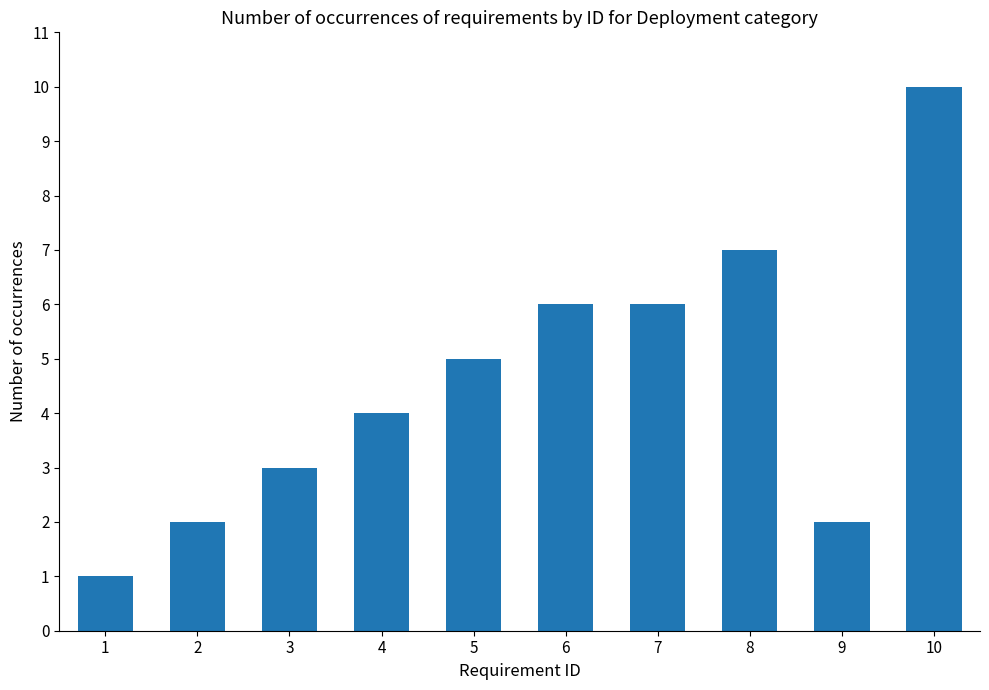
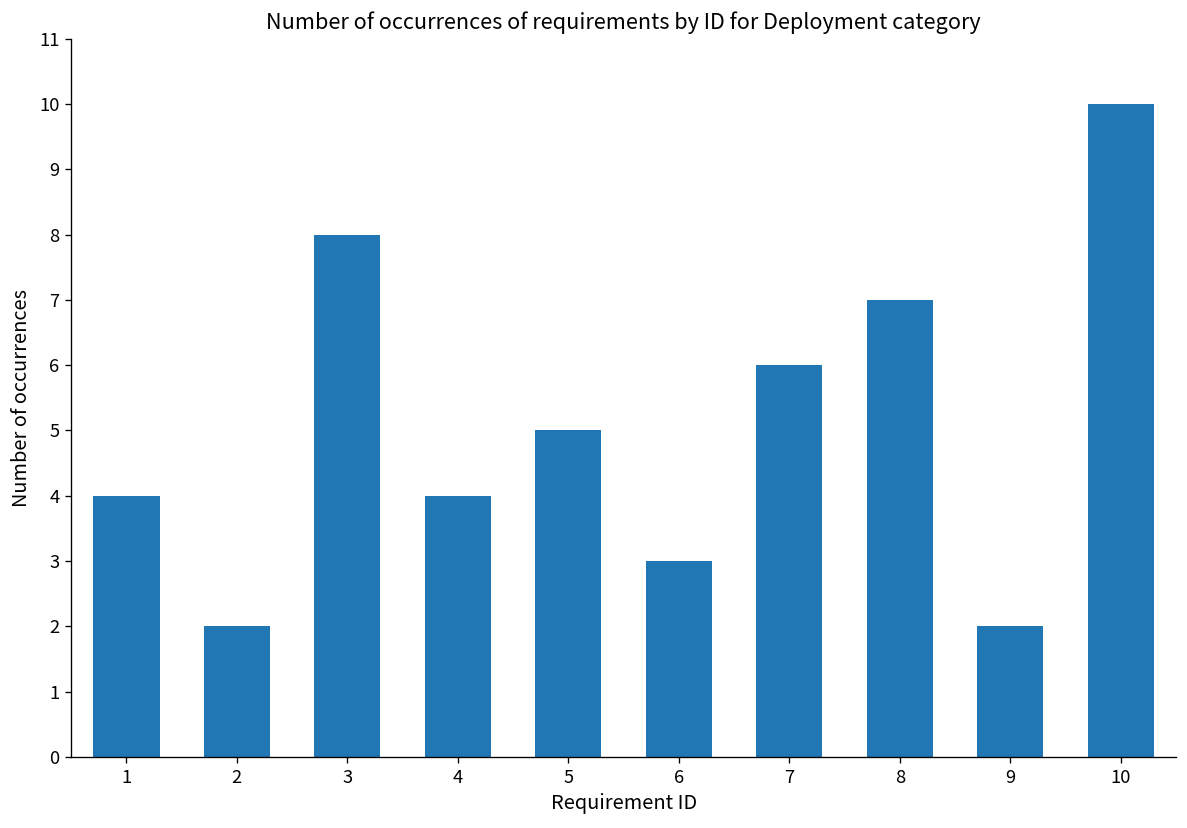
  {
-   "1": 1,
+   "1": 4,
    "2": 2,
-   "3": 3,
+   "3": 8,
    "4": 4,
    "5": 5,
-   "6": 6,
+   "6": 3,
    "7": 6,
    "8": 7,
    "9": 2,
    "10": 10
  }
